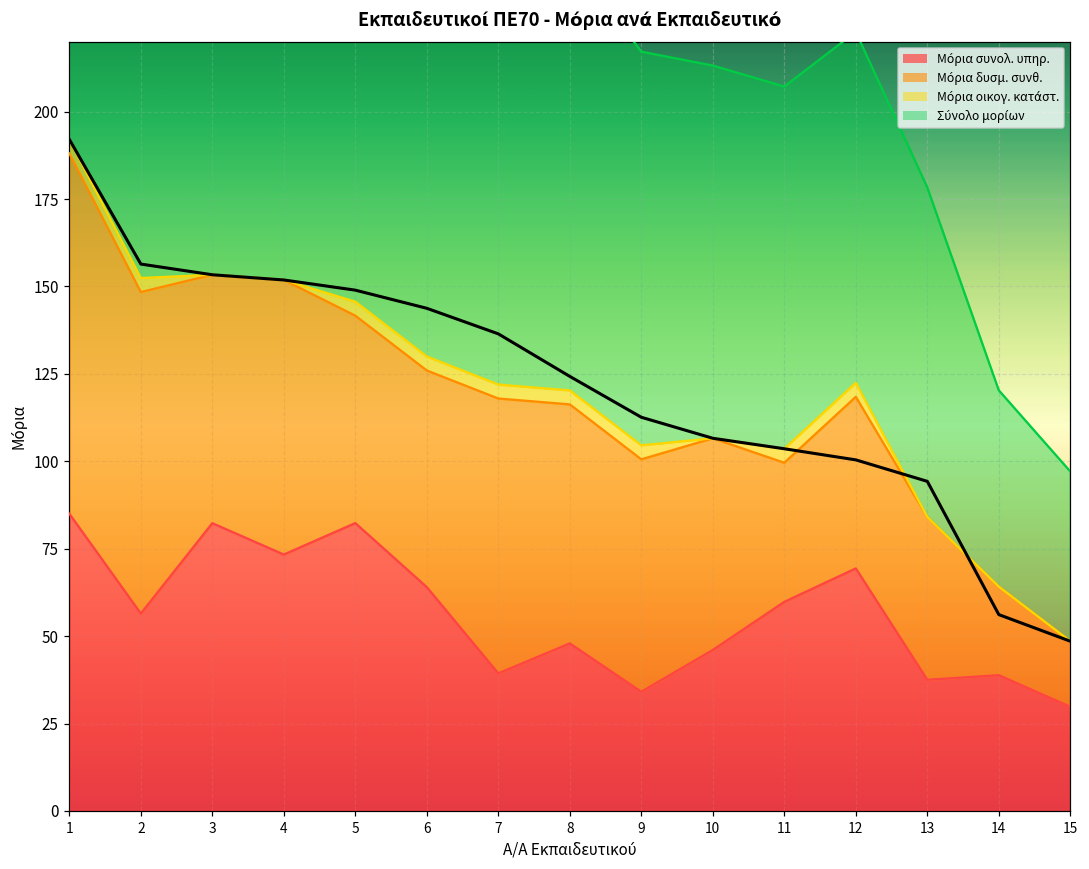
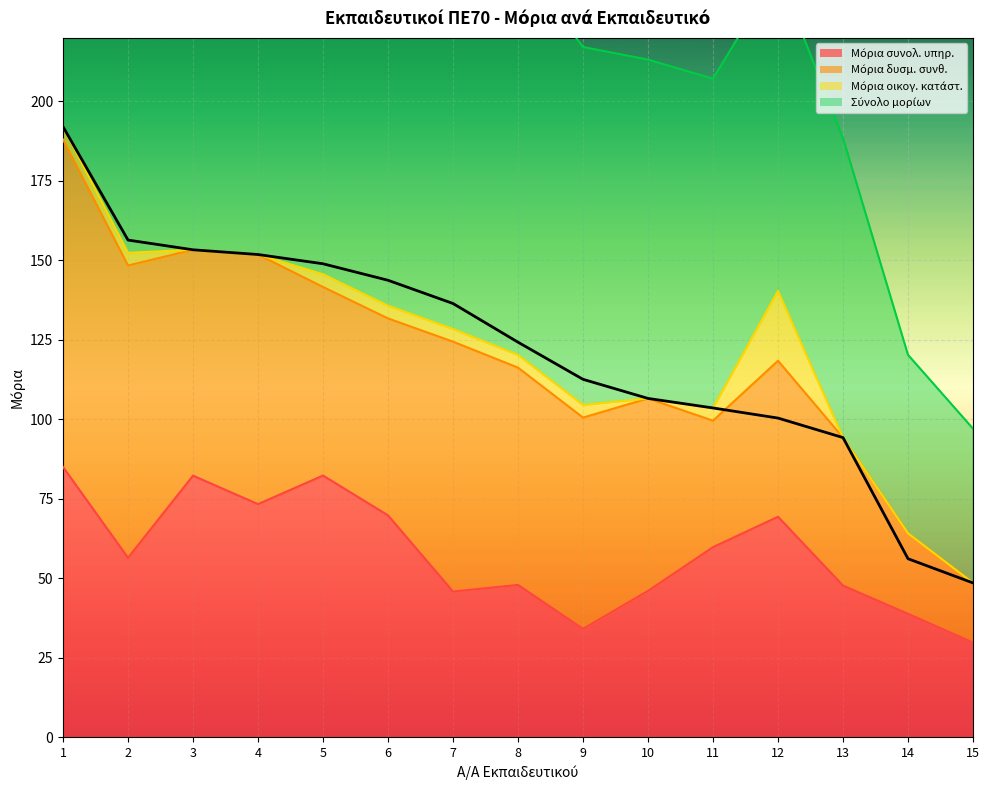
  {
    "Μόρια συνολ. υπηρ.": {
      "1": 85,
      "2": 56,
      "3": 82,
      "4": 73,
      "5": 82,
-     "6": 64,
-     "7": 39,
+     "6": 70,
+     "7": 46,
      "8": 48,
      "9": 34,
      "10": 46,
      "11": 60,
      "12": 69,
-     "13": 38,
+     "13": 48,
      "14": 39,
      "15": 30
    },
    "Μόρια δυσμ. συνθ.": {
      "1": 103,
      "2": 92,
      "5": 59,
      "6": 62,
      "7": 79,
      "8": 68,
      "9": 66,
      "11": 40,
      "12": 49
    },
    "Μόρια οικογ. κατάστ.": {
      "2": 4,
      "5": 4,
      "6": 4,
      "7": 4,
      "8": 4,
      "9": 4,
-     "12": 4
+     "12": 22
    },
    "Σύνολο μορίων": {
      "9": 113,
      "10": 107,
      "11": 104,
      "13": 94,
      "14": 56,
      "15": 49
    }
  }
